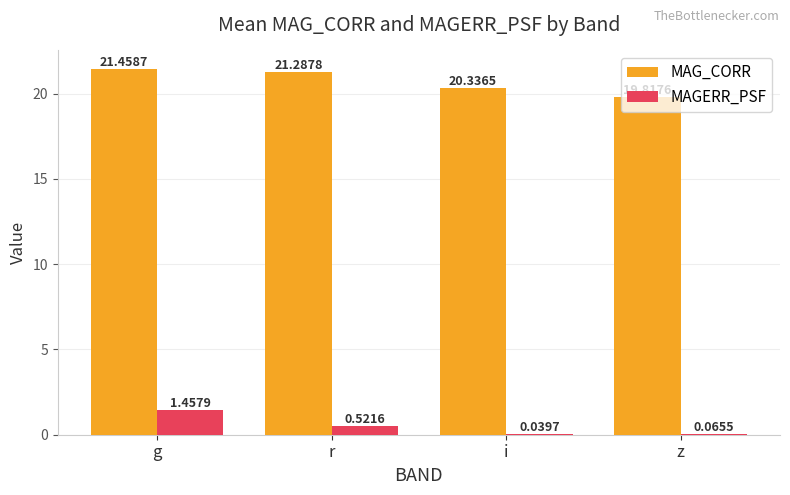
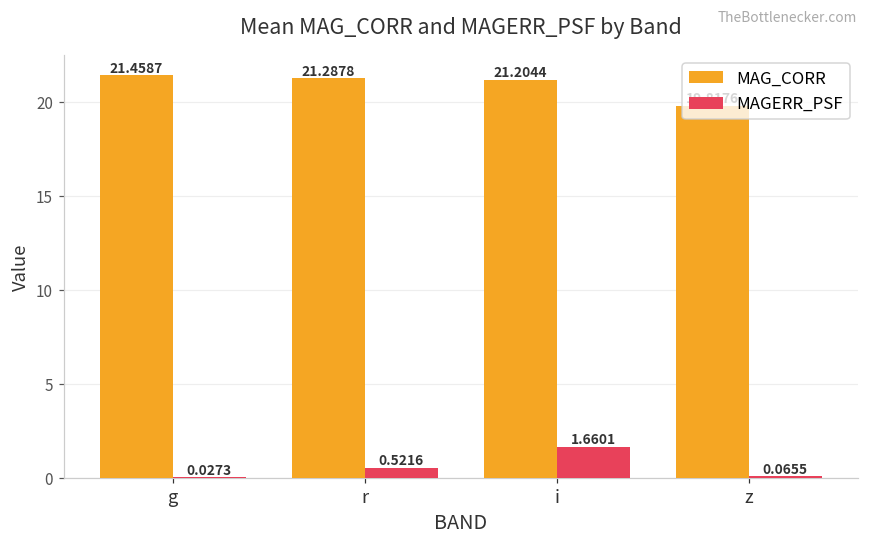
  {
    "MAG_CORR": {
      "g": 21.4587,
      "r": 21.2878,
-     "i": 20.3365
+     "i": 21.2044
    },
    "MAGERR_PSF": {
-     "g": 1.4579,
+     "g": 0.0273,
      "r": 0.5216,
-     "i": 0.0397,
+     "i": 1.6601,
      "z": 0.0655
    }
  }
